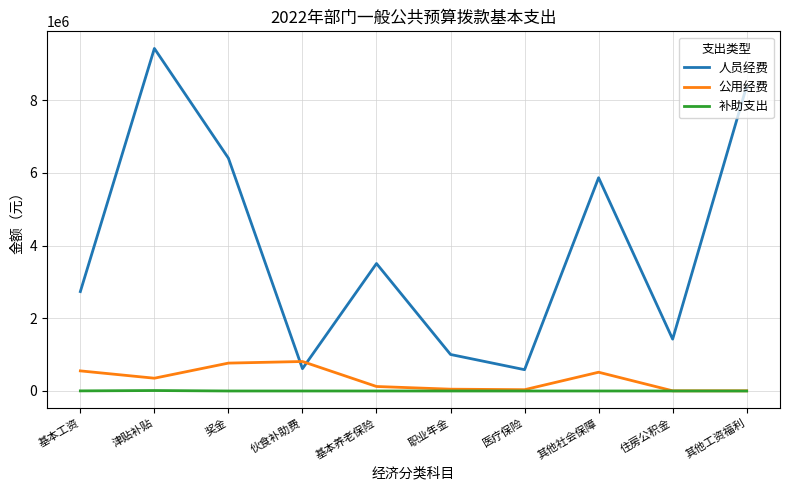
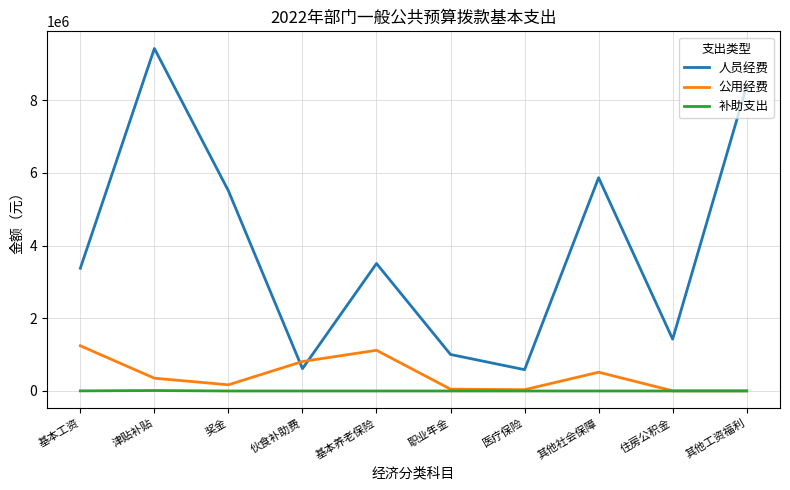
  {
    "人员经费": {
-     "基本工资": 2700000,
+     "基本工资": 3400000,
      "津贴补贴": 9400000,
-     "奖金": 6400000,
+     "奖金": 5500000,
      "伙食补助费": 600000,
      "基本养老保险": 3500000,
      "职业年金": 1000000,
      "医疗保险": 600000,
      "其他社会保障": 5900000,
      "住房公积金": 1400000
    },
    "公用经费": {
-     "基本工资": 600000,
+     "基本工资": 1200000,
      "津贴补贴": 400000,
-     "奖金": 800000,
+     "奖金": 200000,
      "伙食补助费": 800000,
-     "基本养老保险": 100000,
+     "基本养老保险": 1100000,
      "其他社会保障": 500000
    },
    "补助支出": {
      "基本工资": 0,
      "津贴补贴": 0,
      "奖金": 0,
      "伙食补助费": 0,
      "基本养老保险": 0,
      "其他社会保障": 0
    }
  }
